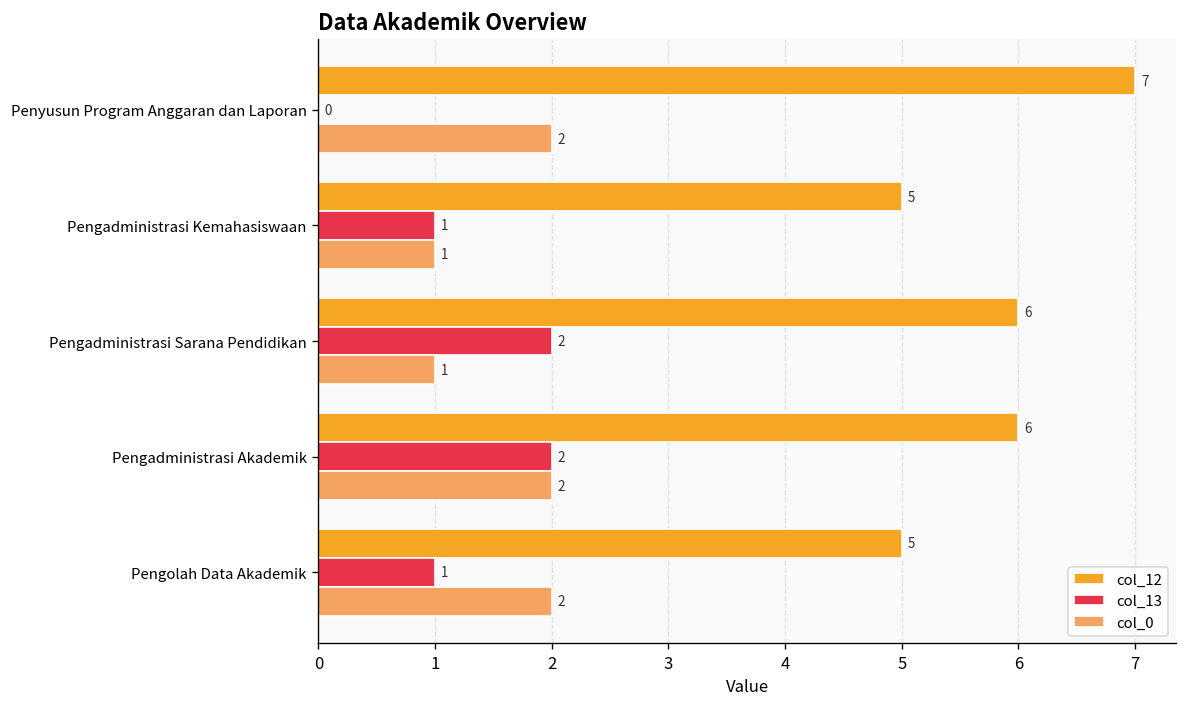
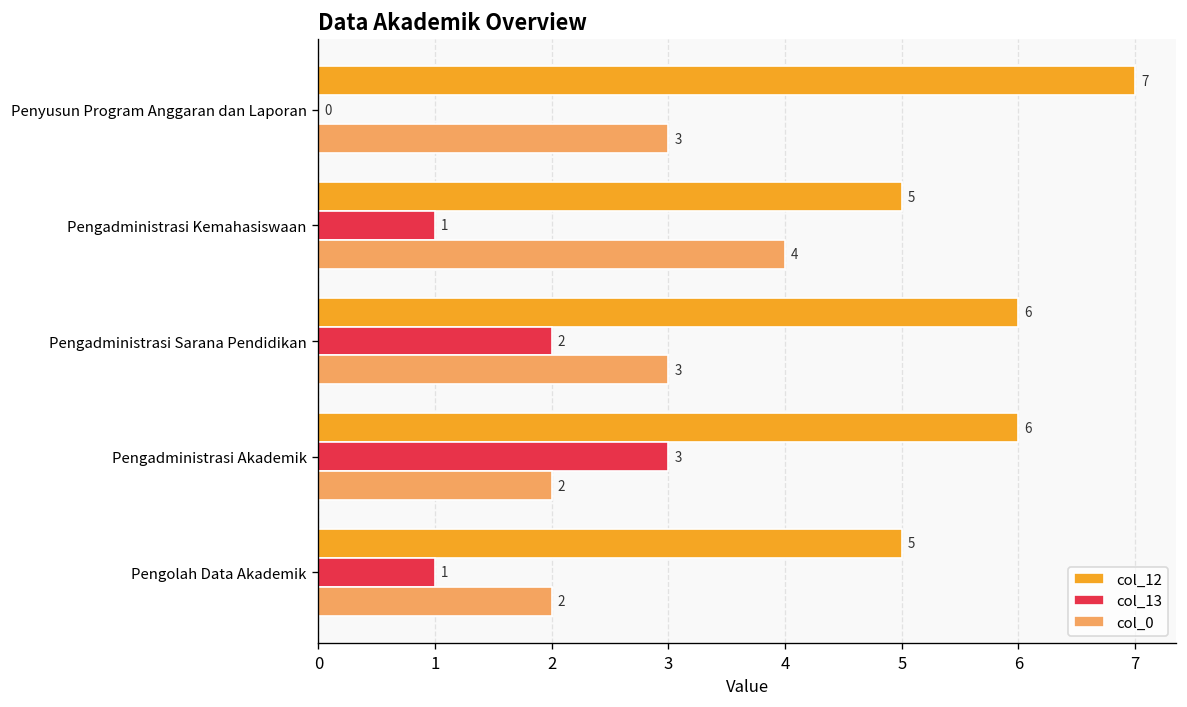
  {
    "col_12": {
      "Penyusun Program Anggaran dan Laporan": 7,
      "Pengadministrasi Kemahasiswaan": 5,
      "Pengadministrasi Sarana Pendidikan": 6,
      "Pengadministrasi Akademik": 6,
      "Pengolah Data Akademik": 5
    },
    "col_13": {
      "Penyusun Program Anggaran dan Laporan": 0,
      "Pengadministrasi Kemahasiswaan": 1,
      "Pengadministrasi Sarana Pendidikan": 2,
-     "Pengadministrasi Akademik": 2,
+     "Pengadministrasi Akademik": 3,
      "Pengolah Data Akademik": 1
    },
    "col_0": {
-     "Penyusun Program Anggaran dan Laporan": 2,
-     "Pengadministrasi Kemahasiswaan": 1,
-     "Pengadministrasi Sarana Pendidikan": 1,
+     "Penyusun Program Anggaran dan Laporan": 3,
+     "Pengadministrasi Kemahasiswaan": 4,
+     "Pengadministrasi Sarana Pendidikan": 3,
      "Pengadministrasi Akademik": 2,
      "Pengolah Data Akademik": 2
    }
  }
